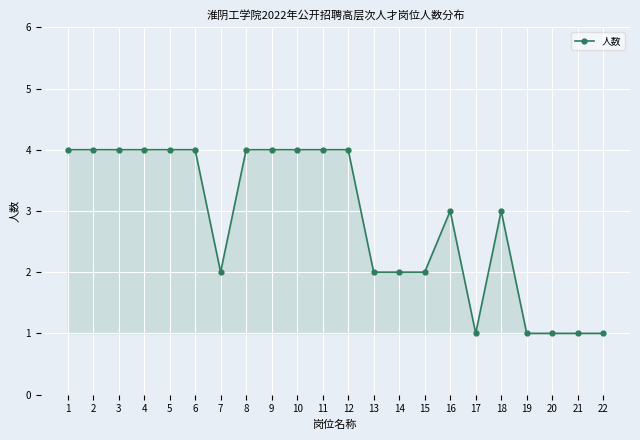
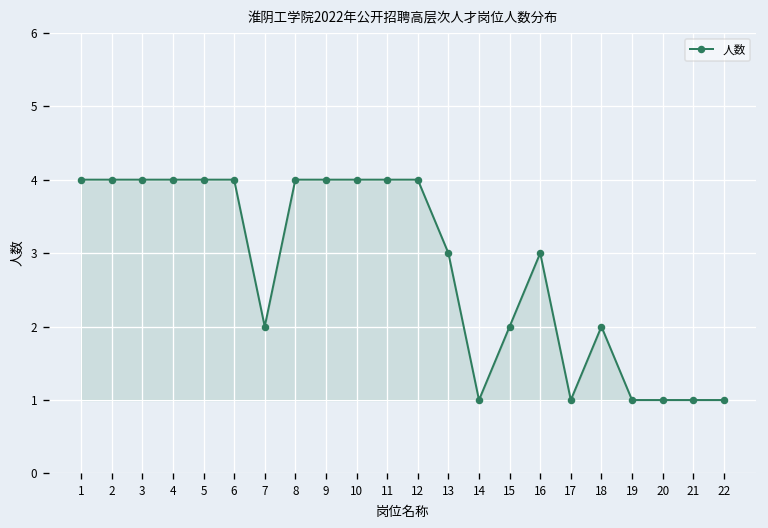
  {
    "1": 4,
    "2": 4,
    "3": 4,
    "4": 4,
    "5": 4,
    "6": 4,
    "7": 2,
    "8": 4,
    "9": 4,
    "10": 4,
    "11": 4,
    "12": 4,
-   "13": 2,
-   "14": 2,
+   "13": 3,
+   "14": 1,
    "15": 2,
    "16": 3,
    "17": 1,
-   "18": 3,
+   "18": 2,
    "19": 1,
    "20": 1,
    "21": 1,
    "22": 1
  }
